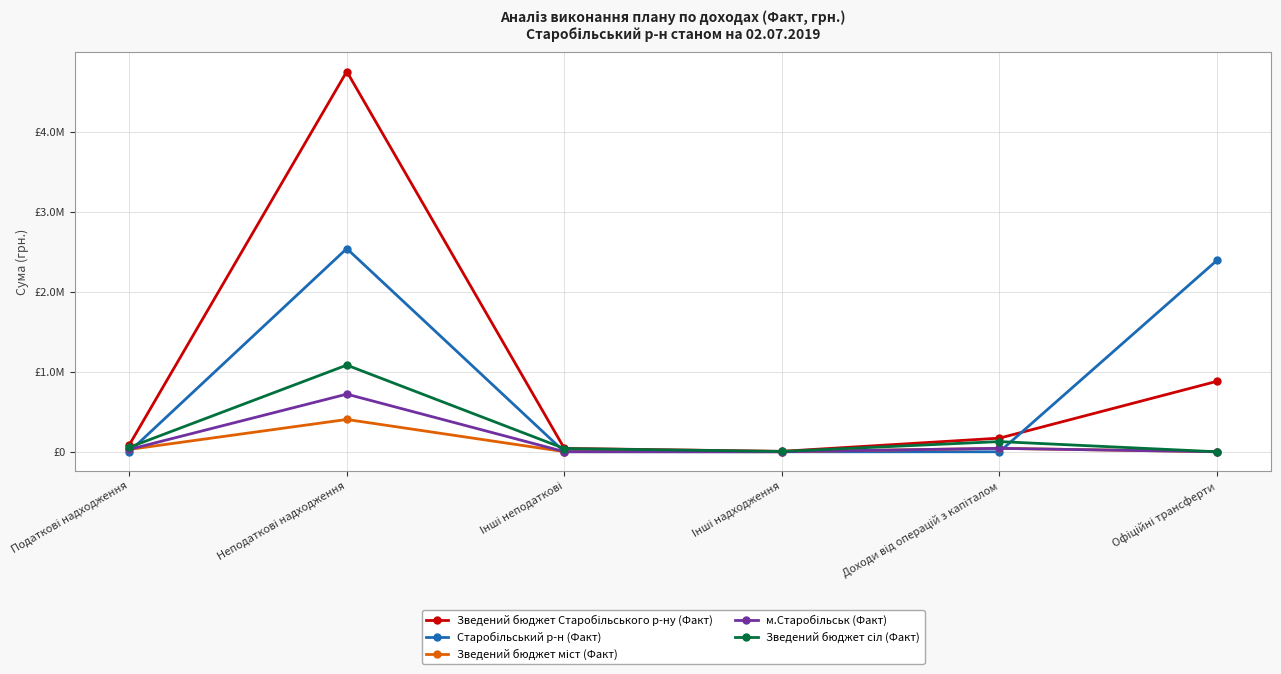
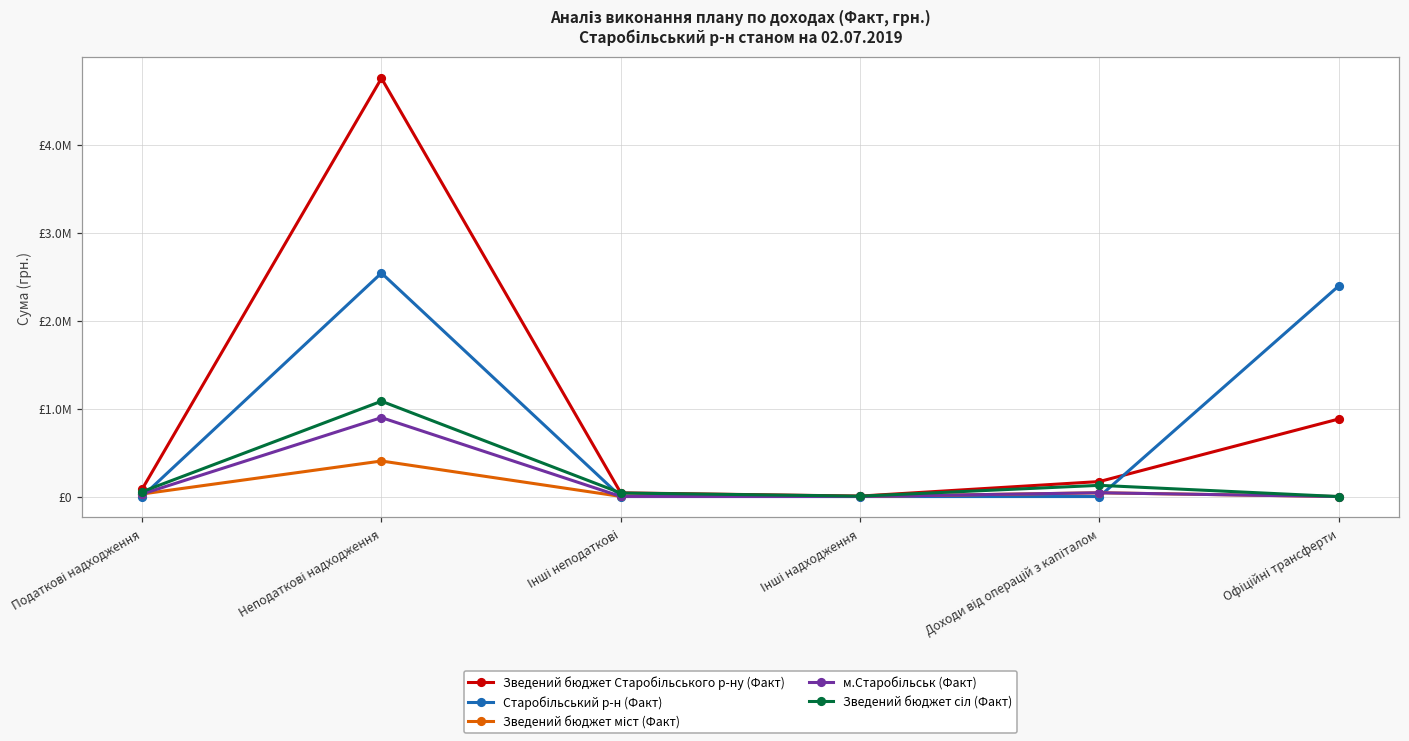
  {
    "Зведений бюджет Старобільського р-ну (Факт)": {
      "Неподаткові надходження": "£4800000",
      "Доходи від операцій з капіталом": "£200000",
      "Офіційні трансферти": "£900000"
    },
    "Старобільський р-н (Факт)": {
      "Неподаткові надходження": "£2500000",
      "Доходи від операцій з капіталом": "£0",
      "Офіційні трансферти": "£2400000"
    },
    "Зведений бюджет міст (Факт)": {
      "Неподаткові надходження": "£400000"
    },
    "м.Старобільськ (Факт)": {
-     "Неподаткові надходження": "£700000"
+     "Неподаткові надходження": "£900000"
    },
    "Зведений бюджет сіл (Факт)": {
      "Неподаткові надходження": "£1100000",
      "Доходи від операцій з капіталом": "£100000"
    }
  }
